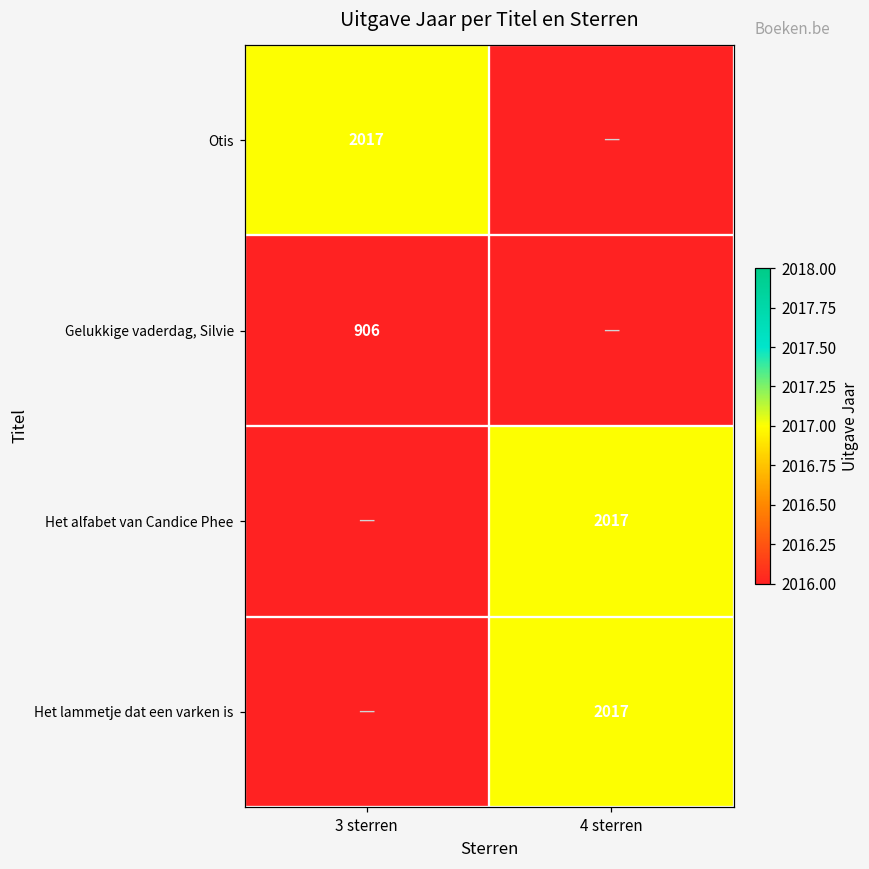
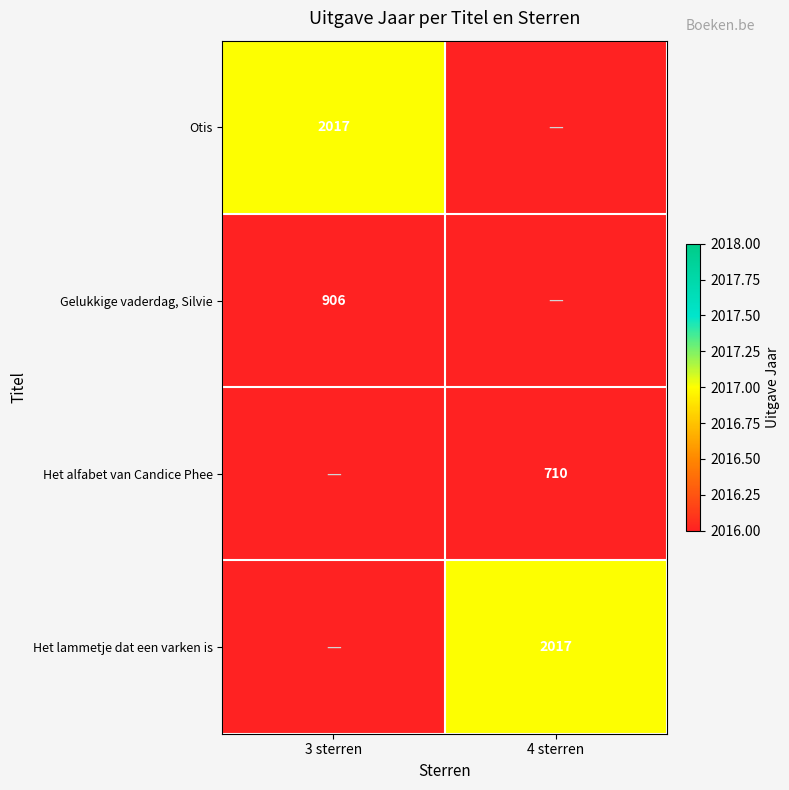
  {
    "Otis": {
      "3 sterren": 2017
    },
    "Gelukkige vaderdag, Silvie": {
      "3 sterren": 906
    },
    "Het alfabet van Candice Phee": {
-     "4 sterren": 2017
+     "4 sterren": 710
    },
    "Het lammetje dat een varken is": {
      "4 sterren": 2017
    }
  }
